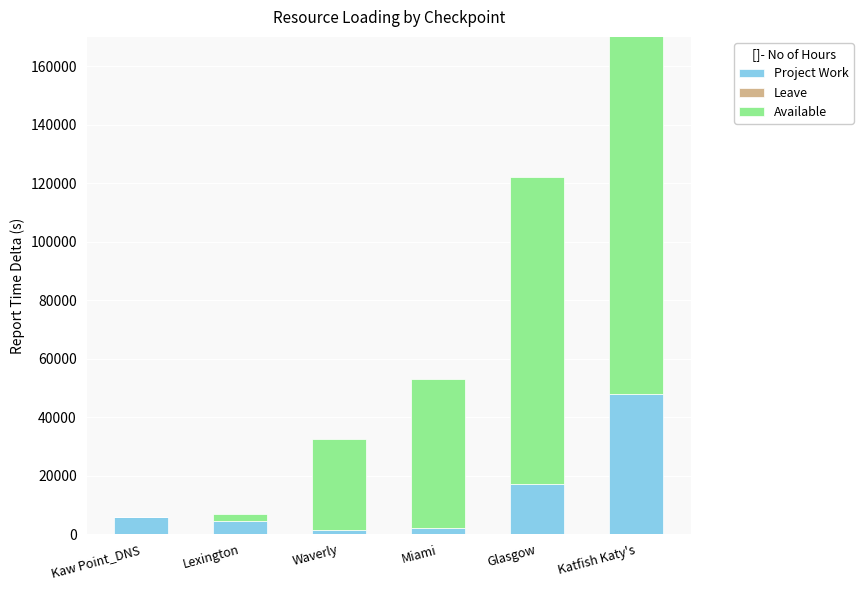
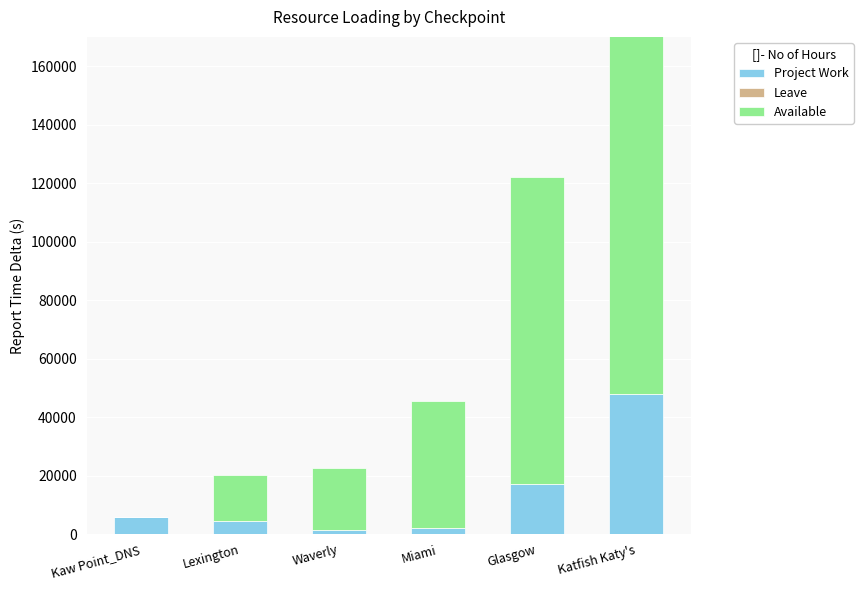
  {
    "Leave": {
      "Kaw Point_DNS": 6000,
      "Lexington": 5000,
      "Waverly": 1000,
      "Miami": 2000,
      "Glasgow": 17000,
      "Katfish Katy's": 48000
    },
    "Available": {
      "Kaw Point_DNS": 0,
-     "Lexington": 3000,
-     "Waverly": 31000,
-     "Miami": 51000,
+     "Lexington": 16000,
+     "Waverly": 21000,
+     "Miami": 43000,
      "Glasgow": 105000
    }
  }
